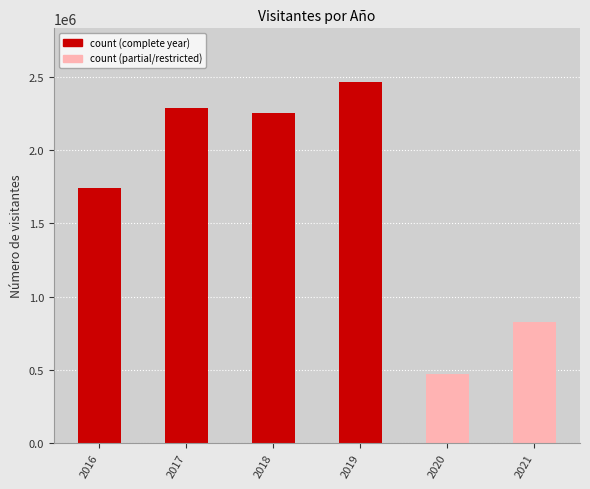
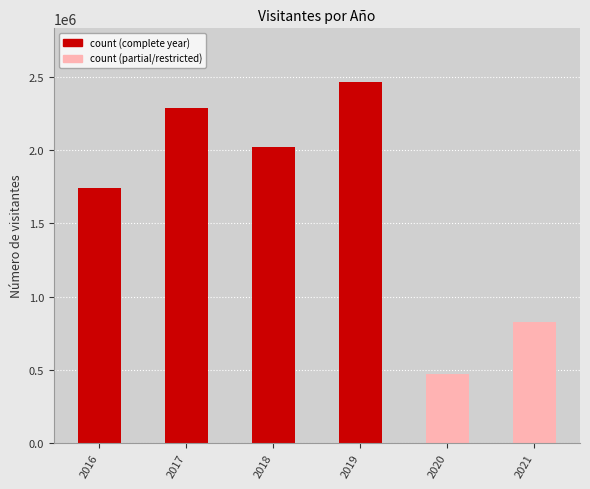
  {
    "2016": 1740000,
    "2017": 2290000,
-   "2018": 2250000,
+   "2018": 2020000,
    "2019": 2460000,
    "2020": 470000,
    "2021": 830000
  }
